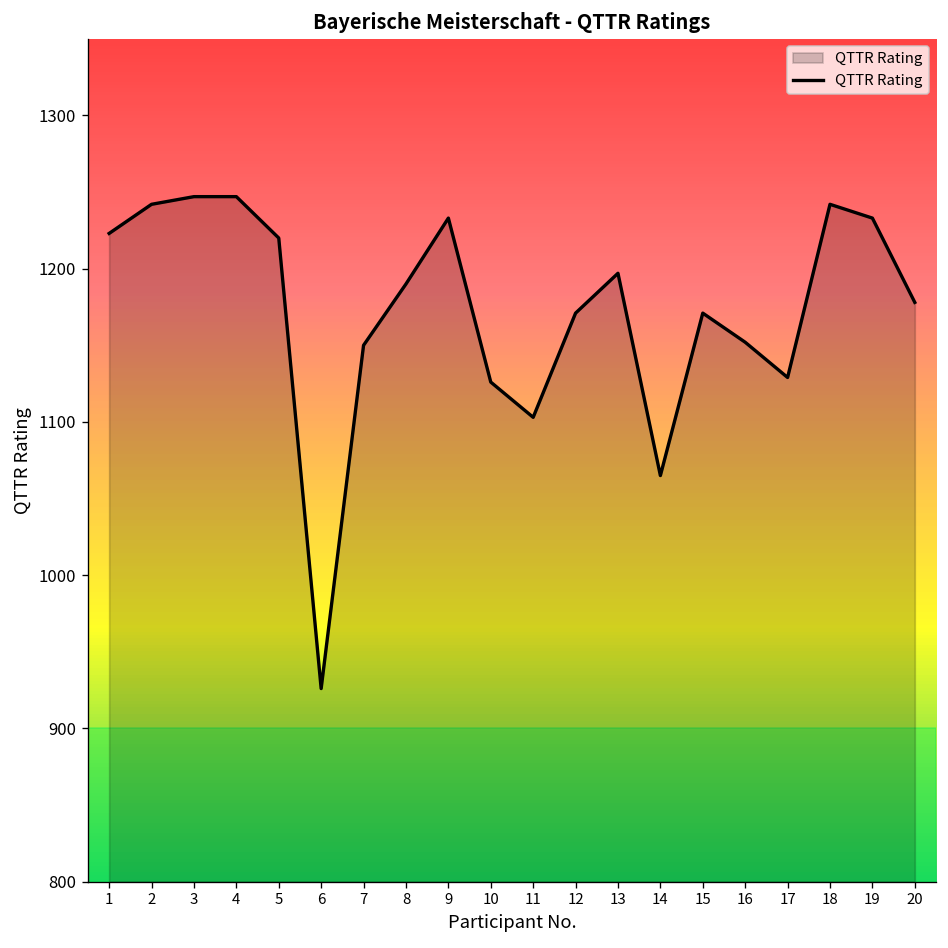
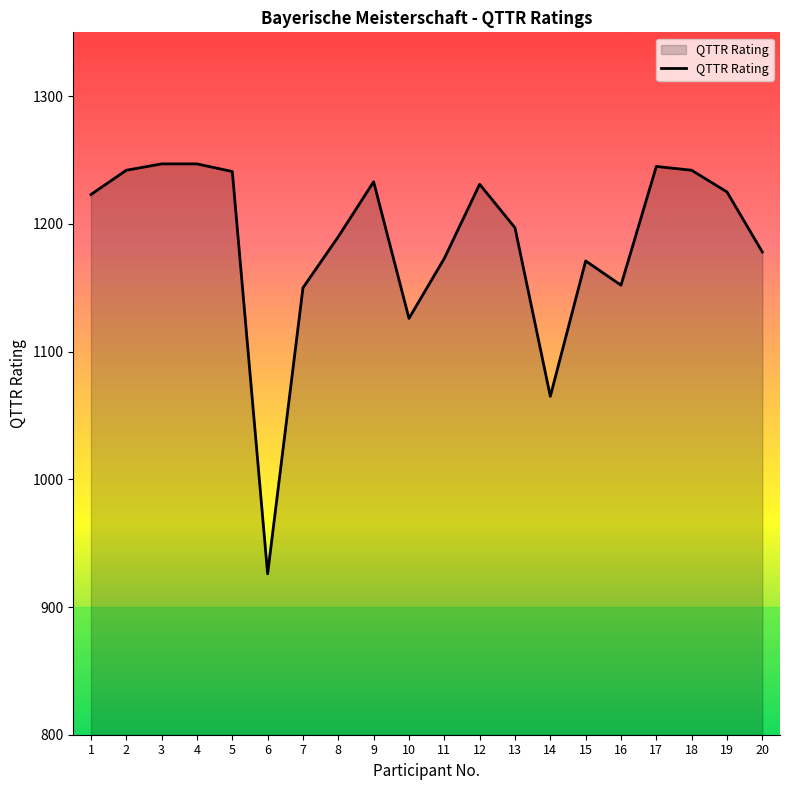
  {
    "1": 1223,
    "2": 1242,
    "3": 1247,
    "4": 1247,
-   "5": 1220,
+   "5": 1241,
    "6": 926,
    "7": 1150,
    "8": 1190,
    "9": 1233,
    "10": 1126,
-   "11": 1103,
-   "12": 1171,
+   "11": 1173,
+   "12": 1231,
    "13": 1197,
    "14": 1065,
    "15": 1171,
    "16": 1152,
-   "17": 1129,
+   "17": 1245,
    "18": 1242,
-   "19": 1233,
+   "19": 1225,
    "20": 1178
  }
